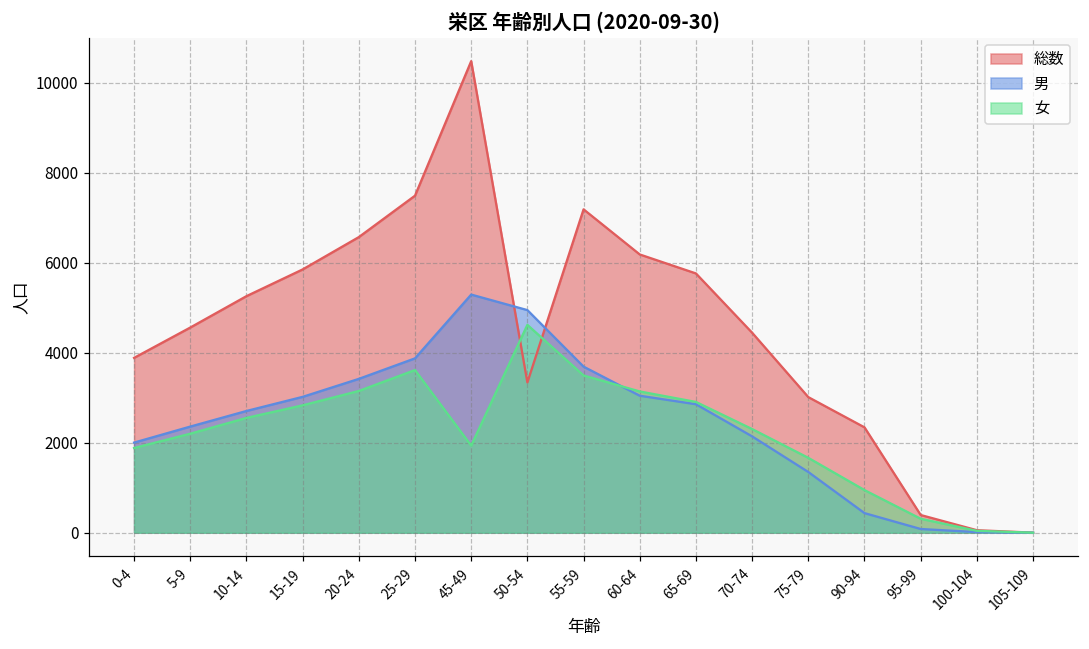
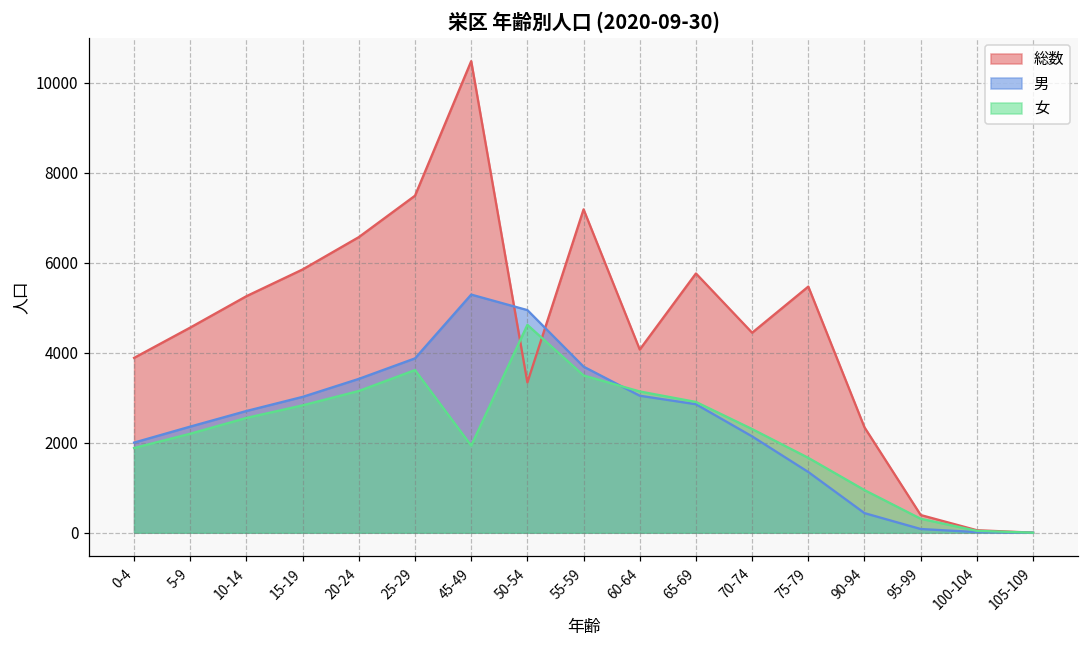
  {
    "総数": {
      "0-4": 3900,
      "5-9": 4600,
      "10-14": 5300,
      "15-19": 5900,
      "20-24": 6600,
      "25-29": 7500,
      "45-49": 10500,
      "50-54": 3300,
      "55-59": 7200,
-     "60-64": 6200,
+     "60-64": 4100,
      "65-69": 5800,
      "70-74": 4400,
-     "75-79": 3000,
+     "75-79": 5500,
      "90-94": 2300,
      "95-99": 400
    },
    "男": {
      "0-4": 2000,
      "5-9": 2400,
      "10-14": 2700,
      "15-19": 3000,
      "20-24": 3400,
      "25-29": 3900,
      "45-49": 5300,
      "50-54": 5000,
      "55-59": 3700,
      "60-64": 3000,
      "70-74": 2100,
      "75-79": 1400,
      "90-94": 400,
      "95-99": 100
    },
    "女": {
      "0-4": 1900,
      "5-9": 2200,
      "10-14": 2600,
      "15-19": 2800,
      "20-24": 3200,
      "25-29": 3600,
      "45-49": 1900,
      "50-54": 4600,
      "55-59": 3500,
      "60-64": 3100,
      "70-74": 2300,
      "75-79": 1700,
      "90-94": 900,
      "95-99": 300
    }
  }
